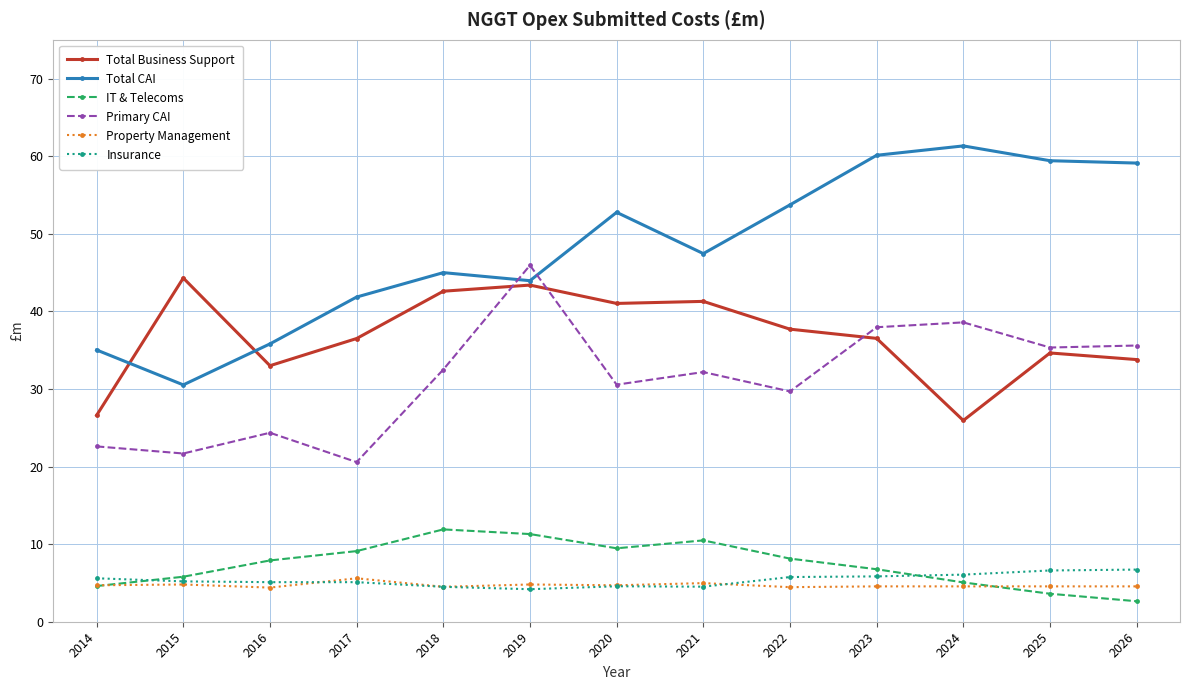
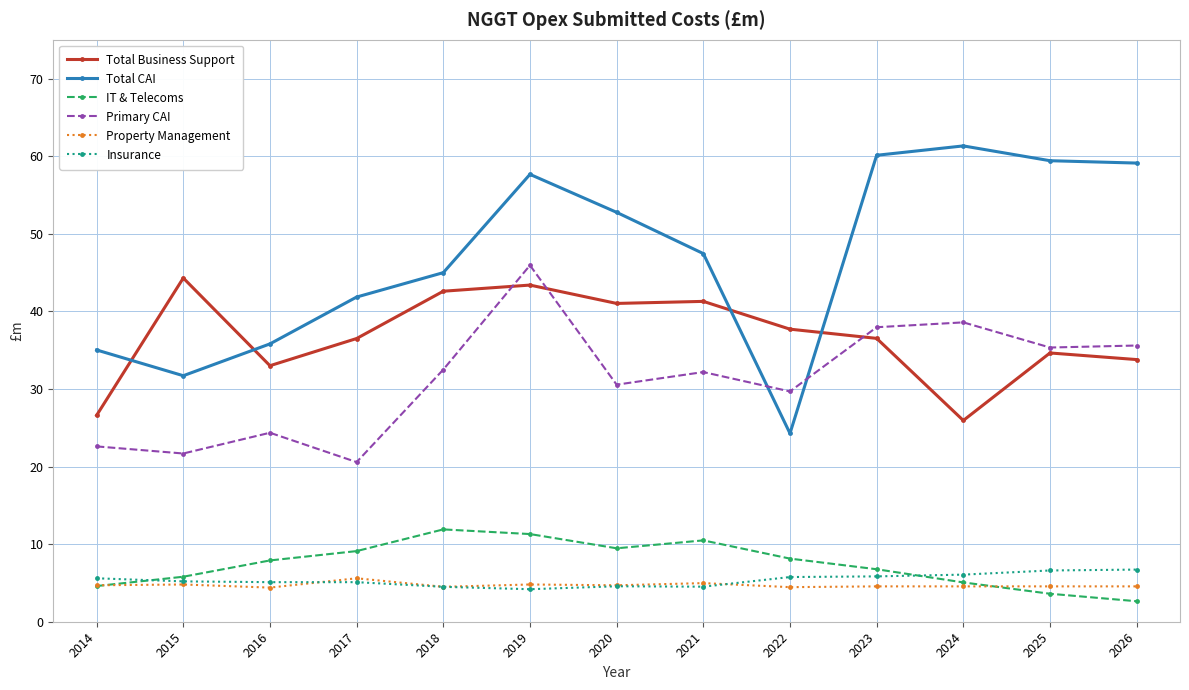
  {
    "Total Business Support": {
      "2014": 27,
      "2015": 44,
      "2016": 33,
      "2017": 37,
      "2018": 43,
      "2019": 43,
      "2020": 41,
      "2021": 41,
      "2022": 38,
      "2023": 37,
      "2024": 26,
      "2025": 35,
      "2026": 34
    },
    "Total CAI": {
      "2014": 35,
-     "2015": 31,
+     "2015": 32,
      "2016": 36,
      "2017": 42,
      "2018": 45,
-     "2019": 44,
+     "2019": 58,
      "2020": 53,
      "2021": 47,
-     "2022": 54,
+     "2022": 24,
      "2023": 60,
      "2024": 61,
      "2025": 59,
      "2026": 59
    },
    "Primary CAI": {
      "2014": 23,
      "2015": 22,
      "2016": 24,
      "2017": 21,
      "2018": 33,
      "2019": 46,
      "2020": 31,
      "2021": 32,
      "2022": 30,
      "2023": 38,
      "2024": 39,
      "2025": 35,
      "2026": 36
    },
    "Property Management": {
      "2015": 5,
      "2016": 4,
      "2017": 6,
      "2019": 5,
      "2021": 5,
      "2022": 4,
      "2023": 5,
      "2024": 5,
      "2025": 5,
      "2026": 5
    }
  }
